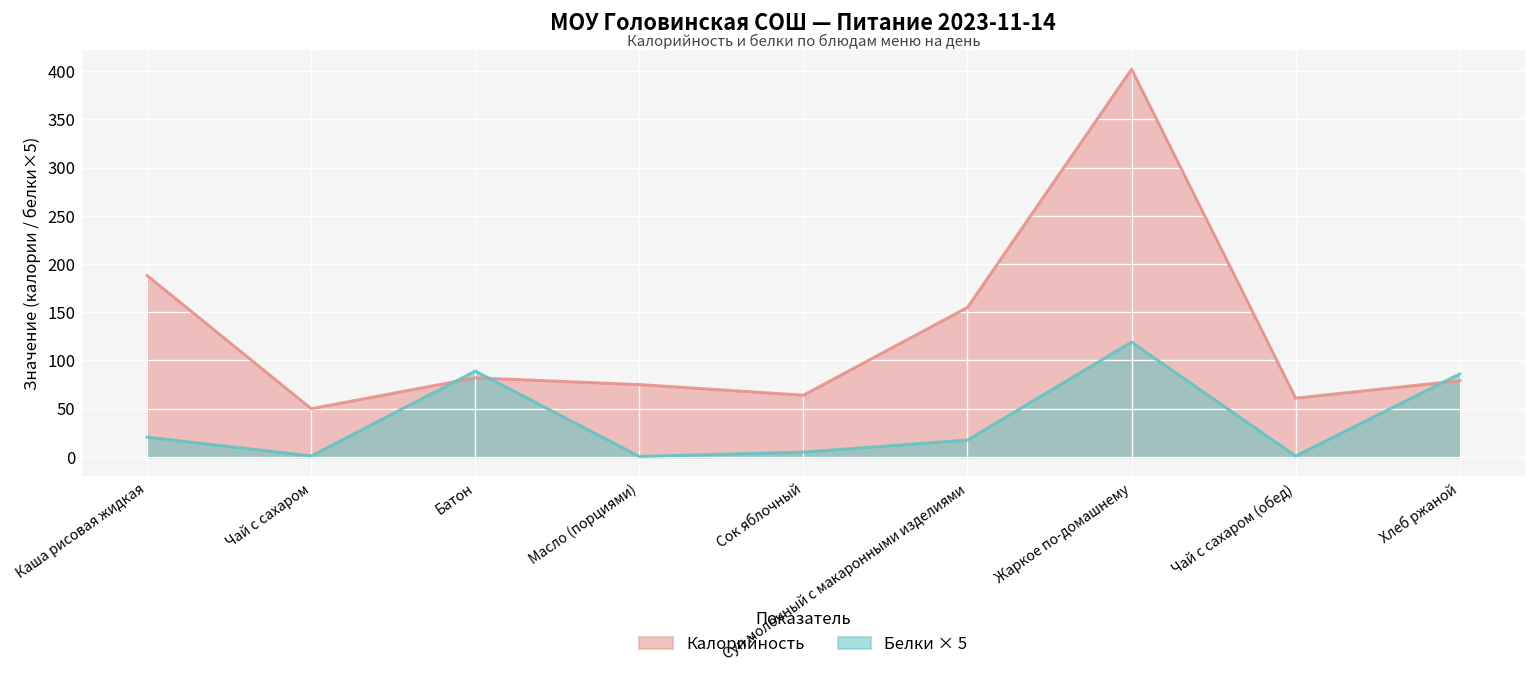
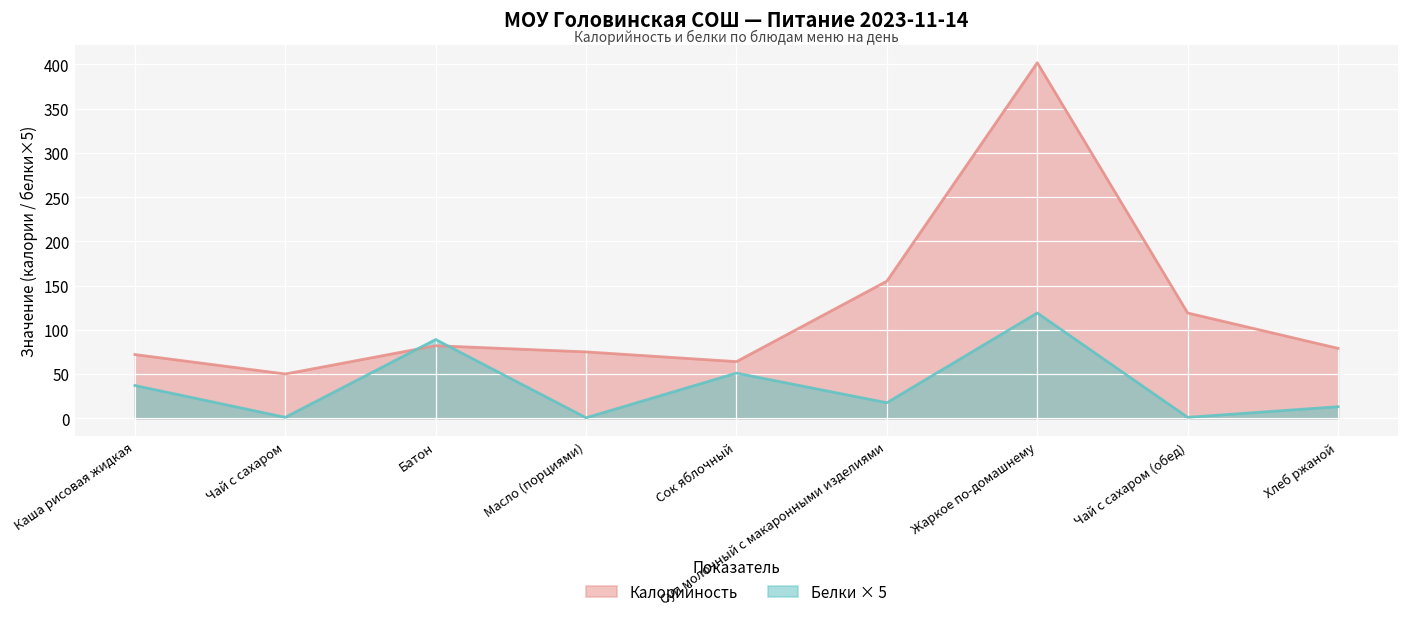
  {
    "Калорийность": {
-     "Каша рисовая жидкая": 190,
+     "Каша рисовая жидкая": 70,
      "Чай с сахаром": 50,
      "Батон": 80,
      "Масло (порциями)": 80,
      "Сок яблочный": 60,
      "Суп молочный с макаронными изделиями": 160,
      "Жаркое по-домашнему": 400,
-     "Чай с сахаром (обед)": 60,
+     "Чай с сахаром (обед)": 120,
      "Хлеб ржаной": 80
    },
    "Белки × 5": {
-     "Каша рисовая жидкая": 20,
+     "Каша рисовая жидкая": 40,
      "Чай с сахаром": 0,
      "Батон": 90,
      "Масло (порциями)": 0,
-     "Сок яблочный": 10,
+     "Сок яблочный": 50,
      "Суп молочный с макаронными изделиями": 20,
      "Жаркое по-домашнему": 120,
      "Чай с сахаром (обед)": 0,
-     "Хлеб ржаной": 90
+     "Хлеб ржаной": 10
    }
  }
